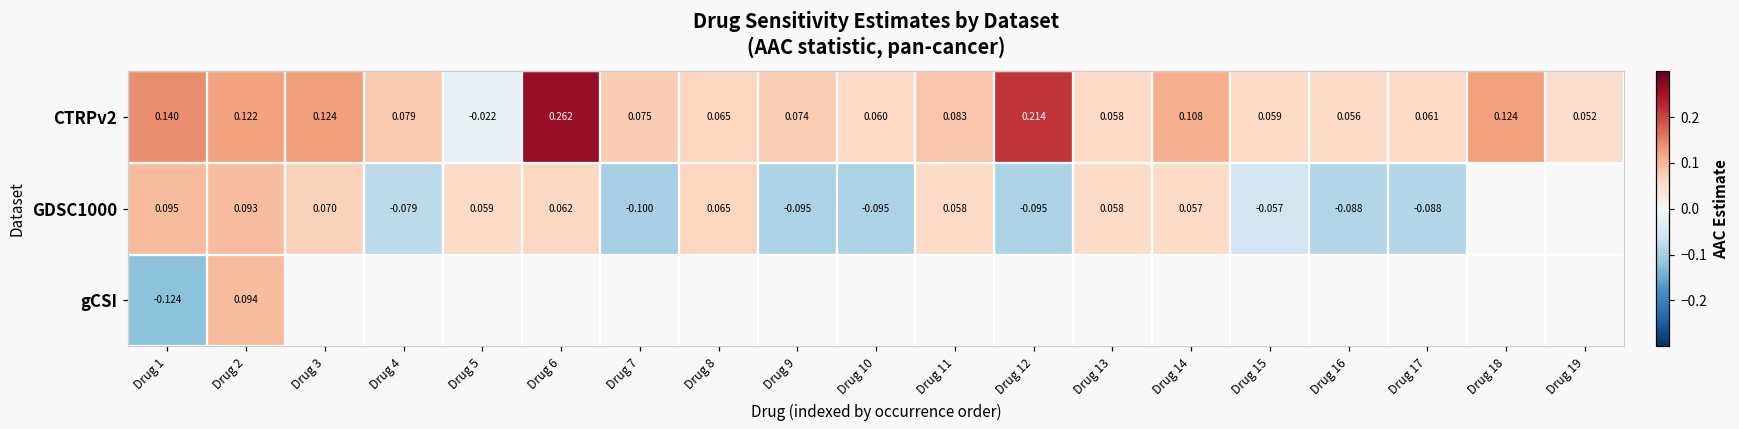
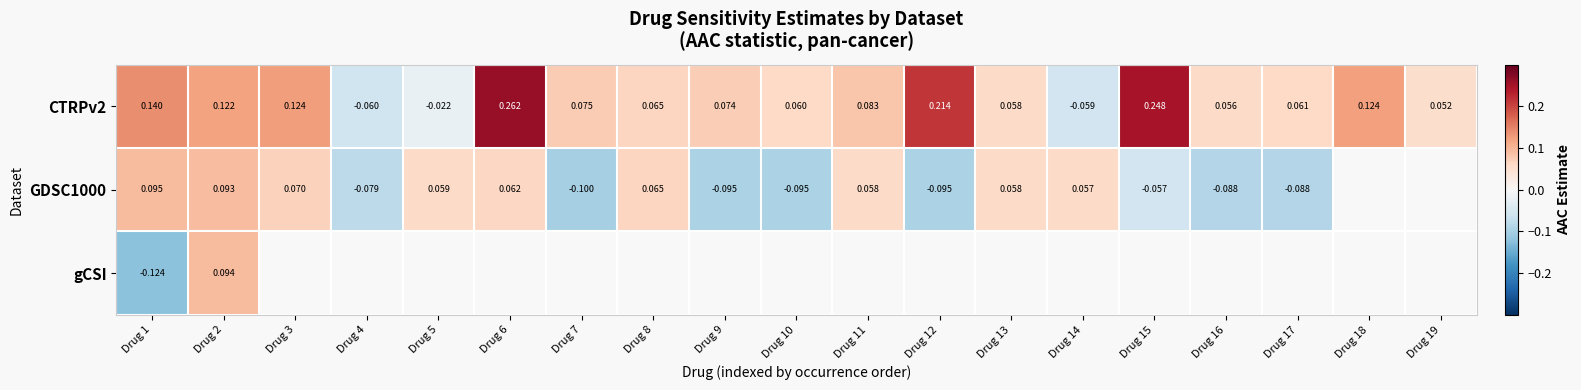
  {
    "CTRPv2": {
      "Drug 1": 0.140,
      "Drug 2": 0.122,
      "Drug 3": 0.124,
-     "Drug 4": 0.079,
+     "Drug 4": -0.060,
      "Drug 5": -0.022,
      "Drug 6": 0.262,
      "Drug 7": 0.075,
      "Drug 8": 0.065,
      "Drug 9": 0.074,
      "Drug 10": 0.060,
      "Drug 11": 0.083,
      "Drug 12": 0.214,
      "Drug 13": 0.058,
-     "Drug 14": 0.108,
-     "Drug 15": 0.059,
+     "Drug 14": -0.059,
+     "Drug 15": 0.248,
      "Drug 16": 0.056,
      "Drug 17": 0.061,
      "Drug 18": 0.124,
      "Drug 19": 0.052
    },
    "GDSC1000": {
      "Drug 1": 0.095,
      "Drug 2": 0.093,
      "Drug 3": 0.070,
      "Drug 4": -0.079,
      "Drug 5": 0.059,
      "Drug 6": 0.062,
      "Drug 7": -0.100,
      "Drug 8": 0.065,
      "Drug 9": -0.095,
      "Drug 10": -0.095,
      "Drug 11": 0.058,
      "Drug 12": -0.095,
      "Drug 13": 0.058,
      "Drug 14": 0.057,
      "Drug 15": -0.057,
      "Drug 16": -0.088,
      "Drug 17": -0.088
    },
    "gCSI": {
      "Drug 1": -0.124,
      "Drug 2": 0.094
    }
  }
